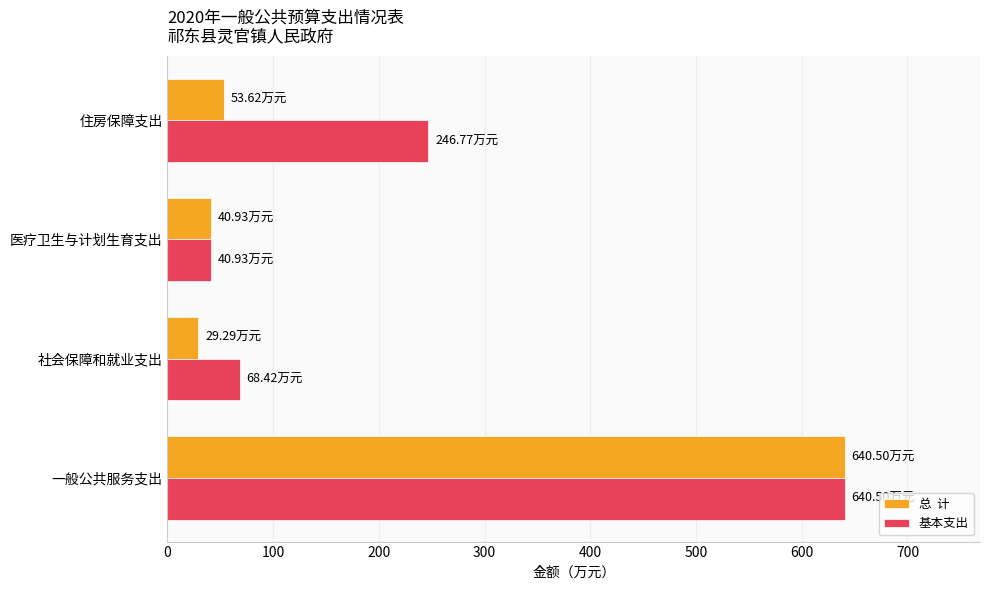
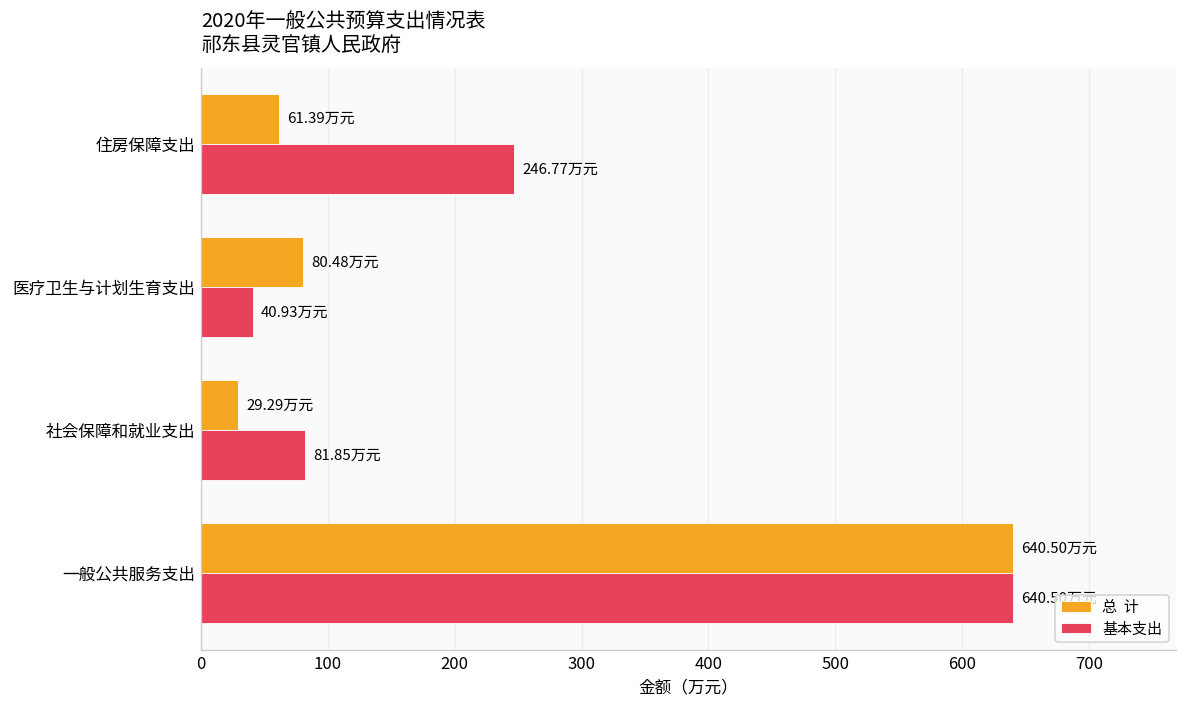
  {
    "总 计": {
-     "住房保障支出": 53.62,
-     "医疗卫生与计划生育支出": 40.93,
+     "住房保障支出": 61.39,
+     "医疗卫生与计划生育支出": 80.48,
      "社会保障和就业支出": 29.29,
      "一般公共服务支出": 640.50
    },
    "基本支出": {
      "住房保障支出": 246.77,
      "医疗卫生与计划生育支出": 40.93,
-     "社会保障和就业支出": 68.42
+     "社会保障和就业支出": 81.85
    }
  }
